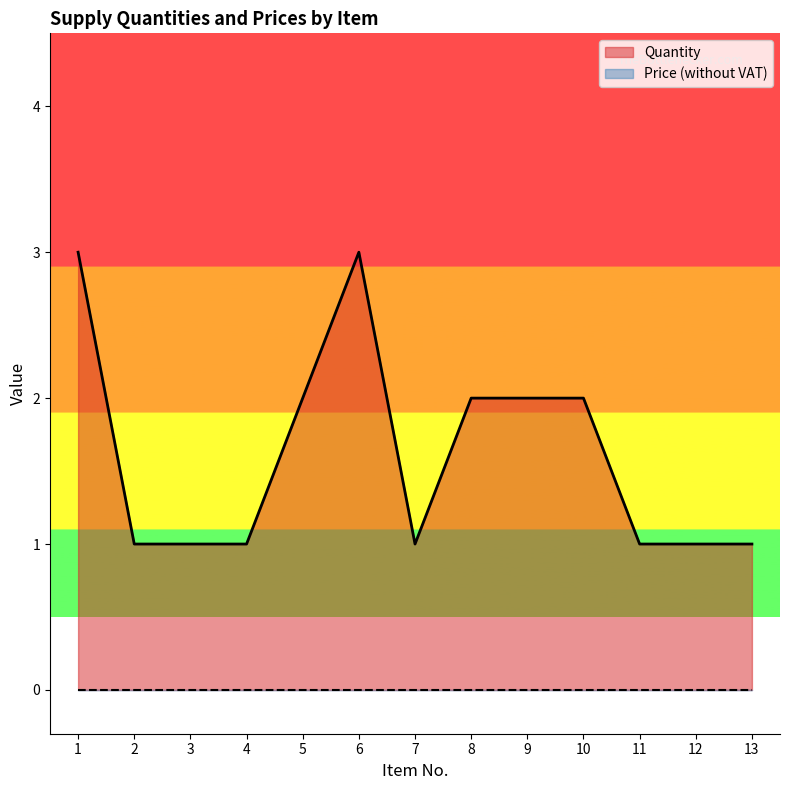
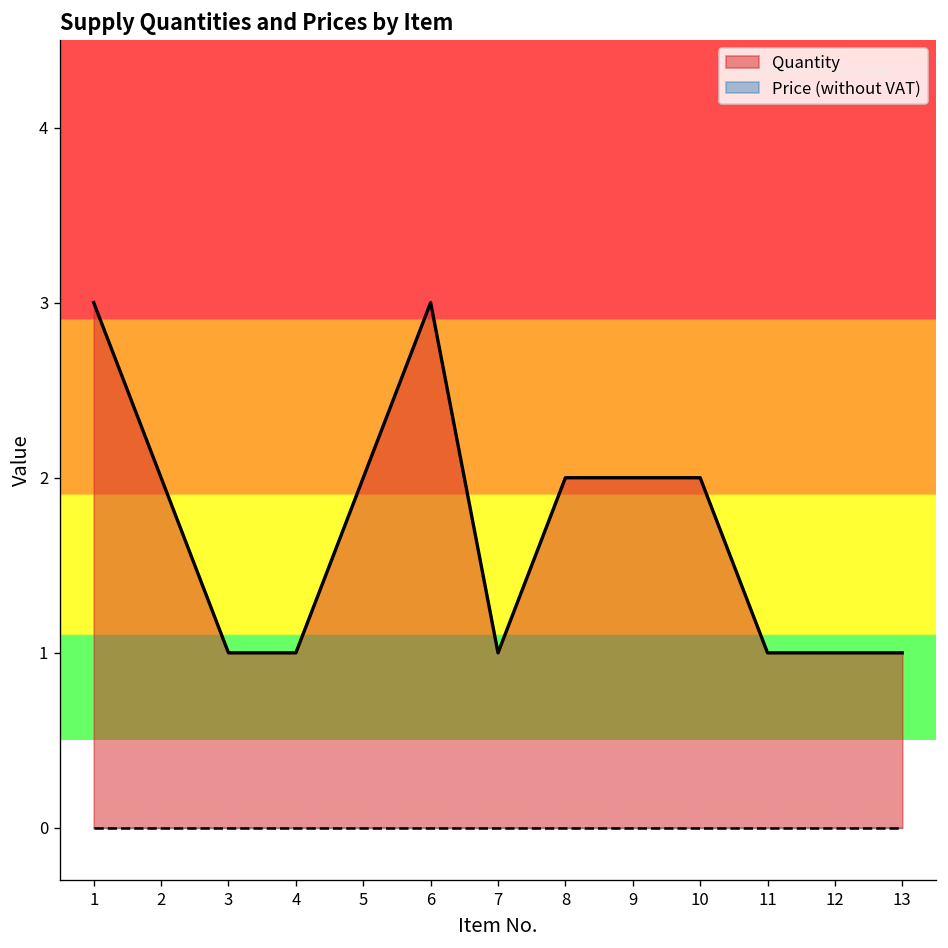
  {
    "Quantity": {
      "1": 3,
-     "2": 1,
+     "2": 2,
      "3": 1,
      "4": 1,
      "5": 2,
      "6": 3,
      "7": 1,
      "8": 2,
      "9": 2,
      "10": 2,
      "11": 1,
      "12": 1,
      "13": 1
    },
    "Price (without VAT)": {
      "1": 0,
      "2": 0,
      "3": 0,
      "4": 0,
      "5": 0,
      "6": 0,
      "7": 0,
      "8": 0,
      "9": 0,
      "10": 0,
      "11": 0,
      "12": 0,
      "13": 0
    }
  }
